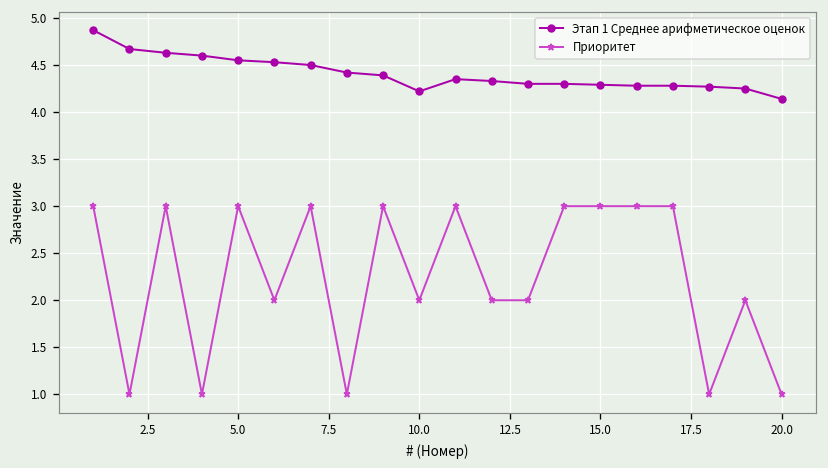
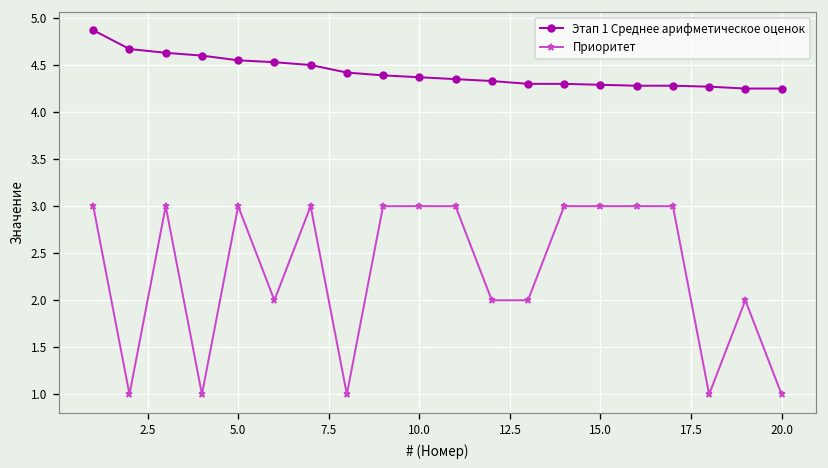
  {
    "Этап 1 Среднее арифметическое оценок": {
      "5.0": 4.6,
-     "10.0": 4.2,
+     "10.0": 4.4,
      "15.0": 4.3,
-     "20.0": 4.1
+     "20.0": 4.3
    },
    "Приоритет": {
      "5.0": 3,
-     "10.0": 2,
+     "10.0": 3,
      "15.0": 3,
      "20.0": 1
    }
  }
